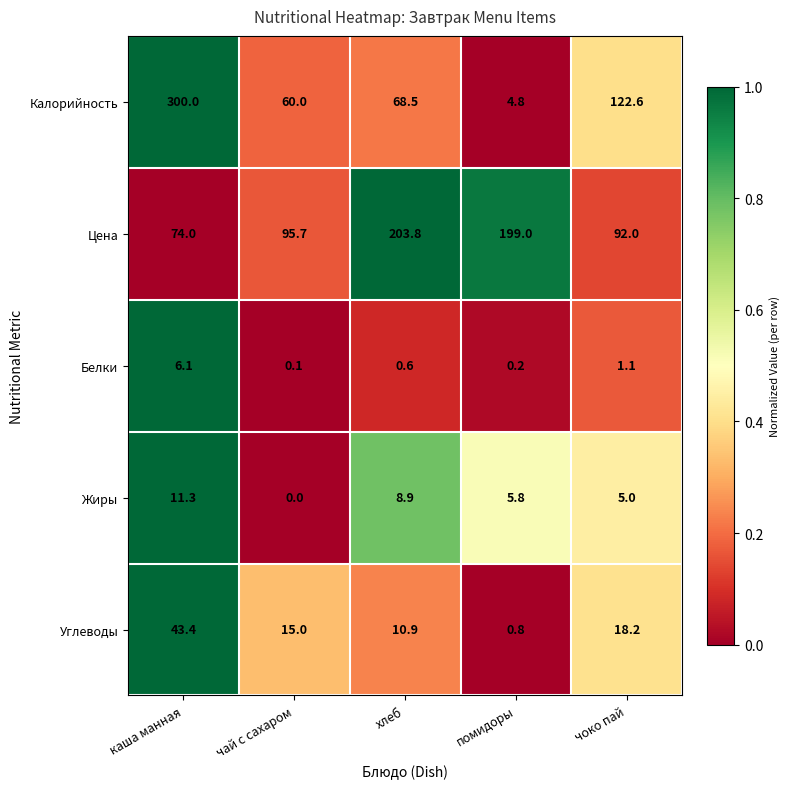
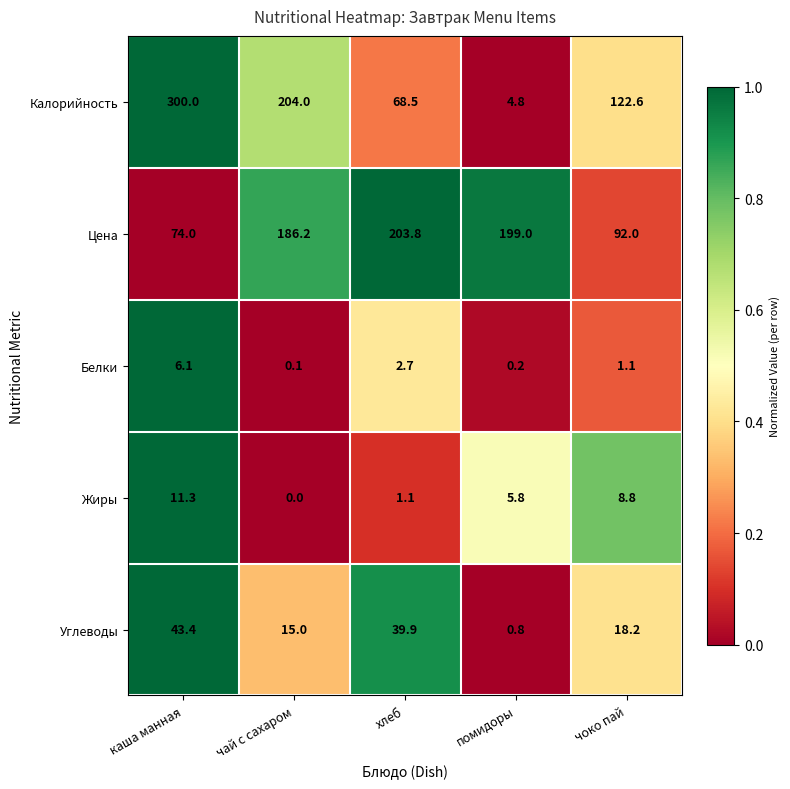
  {
    "Калорийность": {
      "каша манная": 300.0,
-     "чай с сахаром": 60.0,
+     "чай с сахаром": 204.0,
      "хлеб": 68.5,
      "помидоры": 4.8,
      "чоко пай": 122.6
    },
    "Цена": {
      "каша манная": 74.0,
-     "чай с сахаром": 95.7,
+     "чай с сахаром": 186.2,
      "хлеб": 203.8,
      "помидоры": 199.0,
      "чоко пай": 92.0
    },
    "Белки": {
      "каша манная": 6.1,
      "чай с сахаром": 0.1,
-     "хлеб": 0.6,
+     "хлеб": 2.7,
      "помидоры": 0.2,
      "чоко пай": 1.1
    },
    "Жиры": {
      "каша манная": 11.3,
      "чай с сахаром": 0.0,
-     "хлеб": 8.9,
+     "хлеб": 1.1,
      "помидоры": 5.8,
-     "чоко пай": 5.0
+     "чоко пай": 8.8
    },
    "Углеводы": {
      "каша манная": 43.4,
      "чай с сахаром": 15.0,
-     "хлеб": 10.9,
+     "хлеб": 39.9,
      "помидоры": 0.8,
      "чоко пай": 18.2
    }
  }
